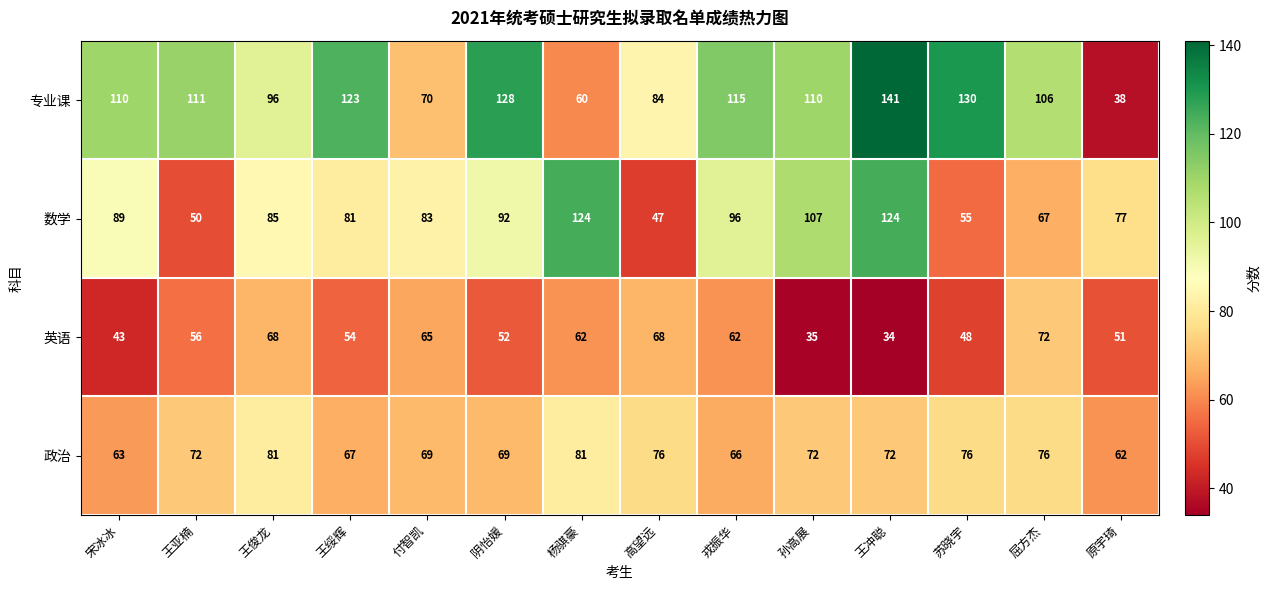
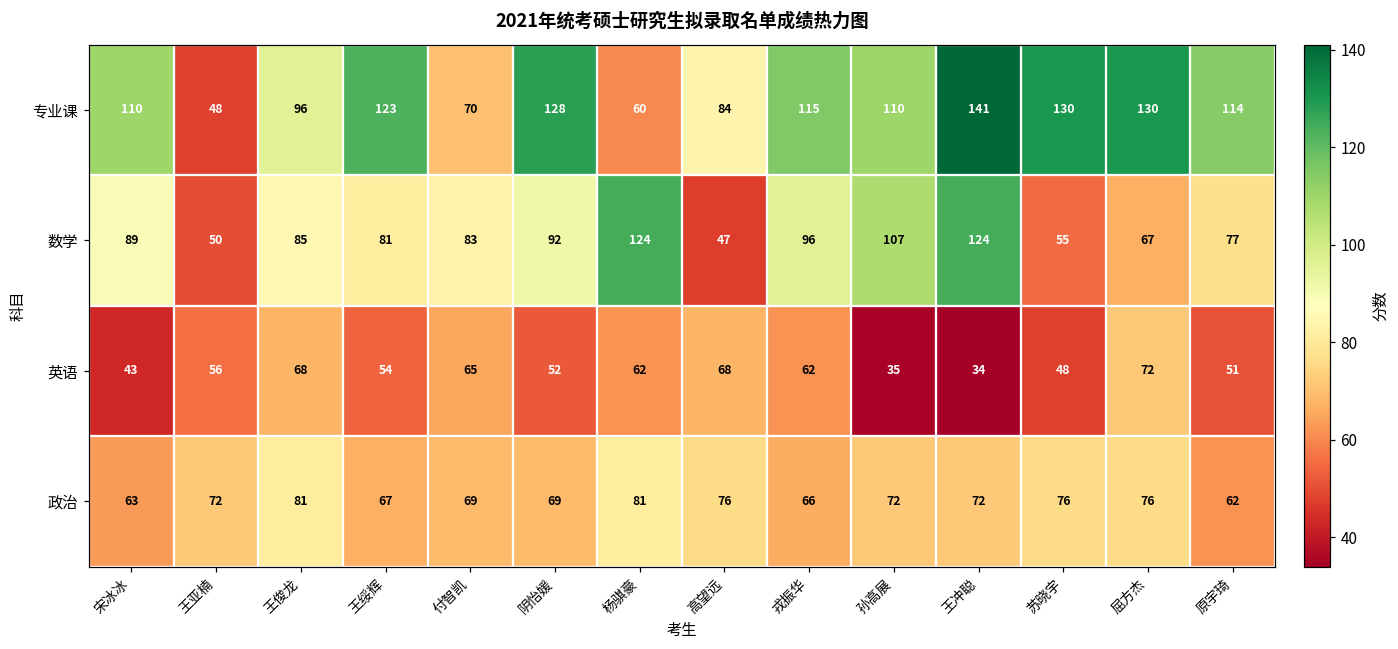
  {
    "专业课": {
      "宋冰冰": 110,
-     "王亚楠": 111,
+     "王亚楠": 48,
      "王俊龙": 96,
      "王绥辉": 123,
      "付智凯": 70,
      "阴怡媛": 128,
      "杨骐豪": 60,
      "高望远": 84,
      "戎振华": 115,
      "孙高展": 110,
      "王冲聪": 141,
      "苏晓宇": 130,
-     "屈方杰": 106,
-     "原宇琦": 38
+     "屈方杰": 130,
+     "原宇琦": 114
    },
    "数学": {
      "宋冰冰": 89,
      "王亚楠": 50,
      "王俊龙": 85,
      "王绥辉": 81,
      "付智凯": 83,
      "阴怡媛": 92,
      "杨骐豪": 124,
      "高望远": 47,
      "戎振华": 96,
      "孙高展": 107,
      "王冲聪": 124,
      "苏晓宇": 55,
      "屈方杰": 67,
      "原宇琦": 77
    },
    "英语": {
      "宋冰冰": 43,
      "王亚楠": 56,
      "王俊龙": 68,
      "王绥辉": 54,
      "付智凯": 65,
      "阴怡媛": 52,
      "杨骐豪": 62,
      "高望远": 68,
      "戎振华": 62,
      "孙高展": 35,
      "王冲聪": 34,
      "苏晓宇": 48,
      "屈方杰": 72,
      "原宇琦": 51
    },
    "政治": {
      "宋冰冰": 63,
      "王亚楠": 72,
      "王俊龙": 81,
      "王绥辉": 67,
      "付智凯": 69,
      "阴怡媛": 69,
      "杨骐豪": 81,
      "高望远": 76,
      "戎振华": 66,
      "孙高展": 72,
      "王冲聪": 72,
      "苏晓宇": 76,
      "屈方杰": 76,
      "原宇琦": 62
    }
  }
